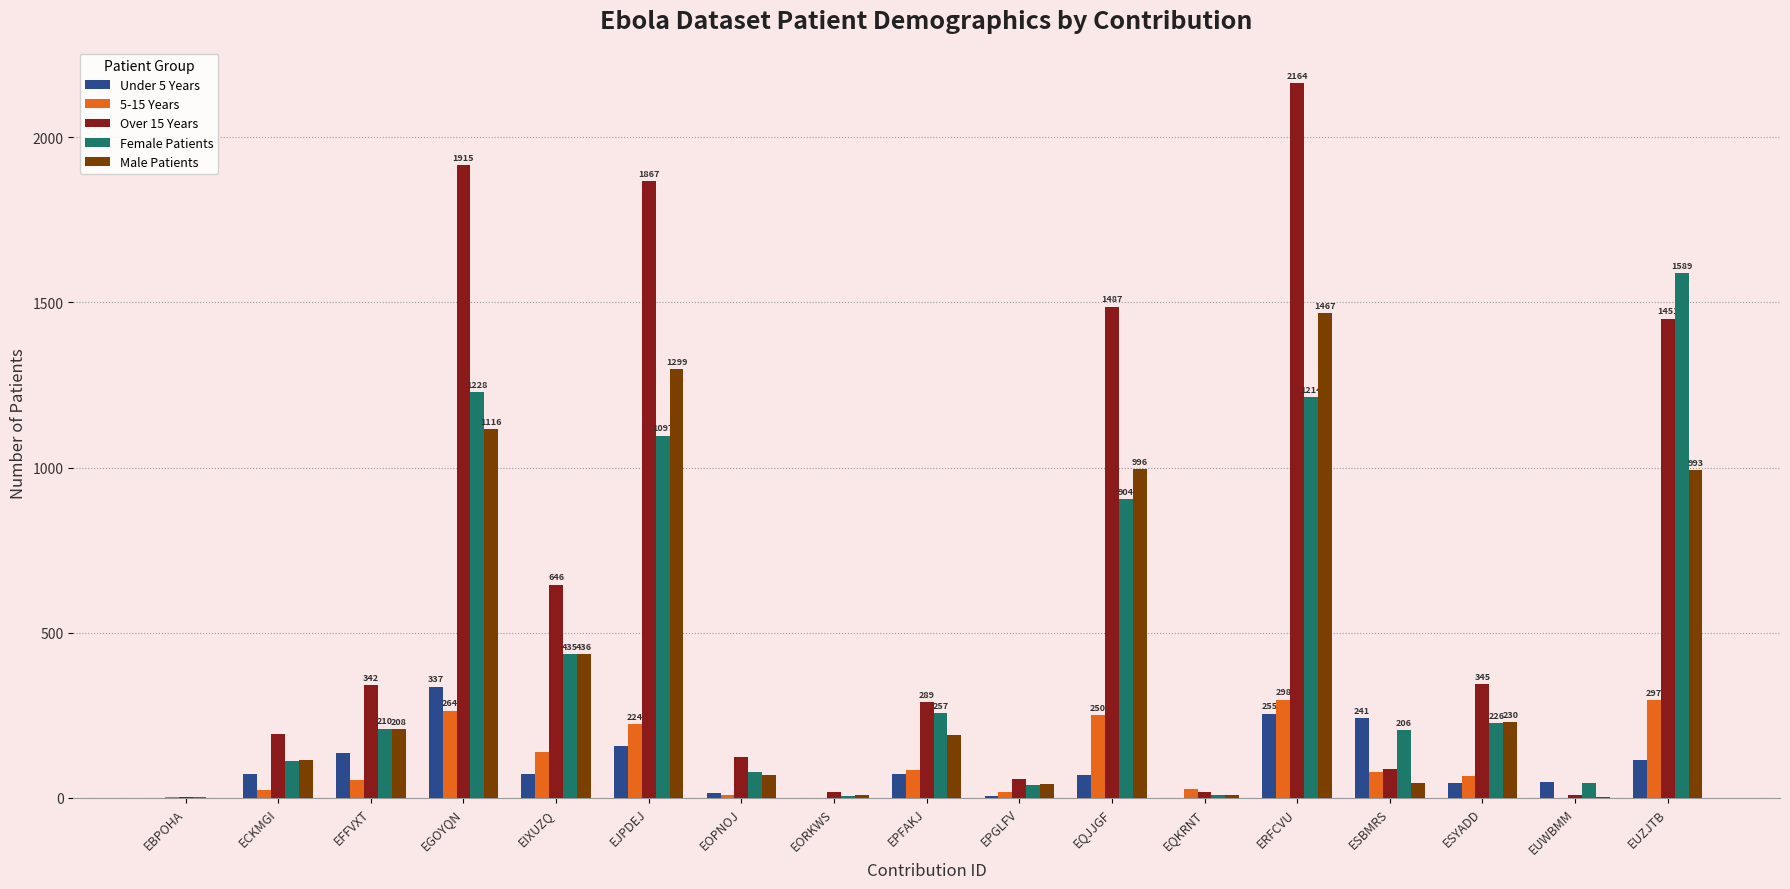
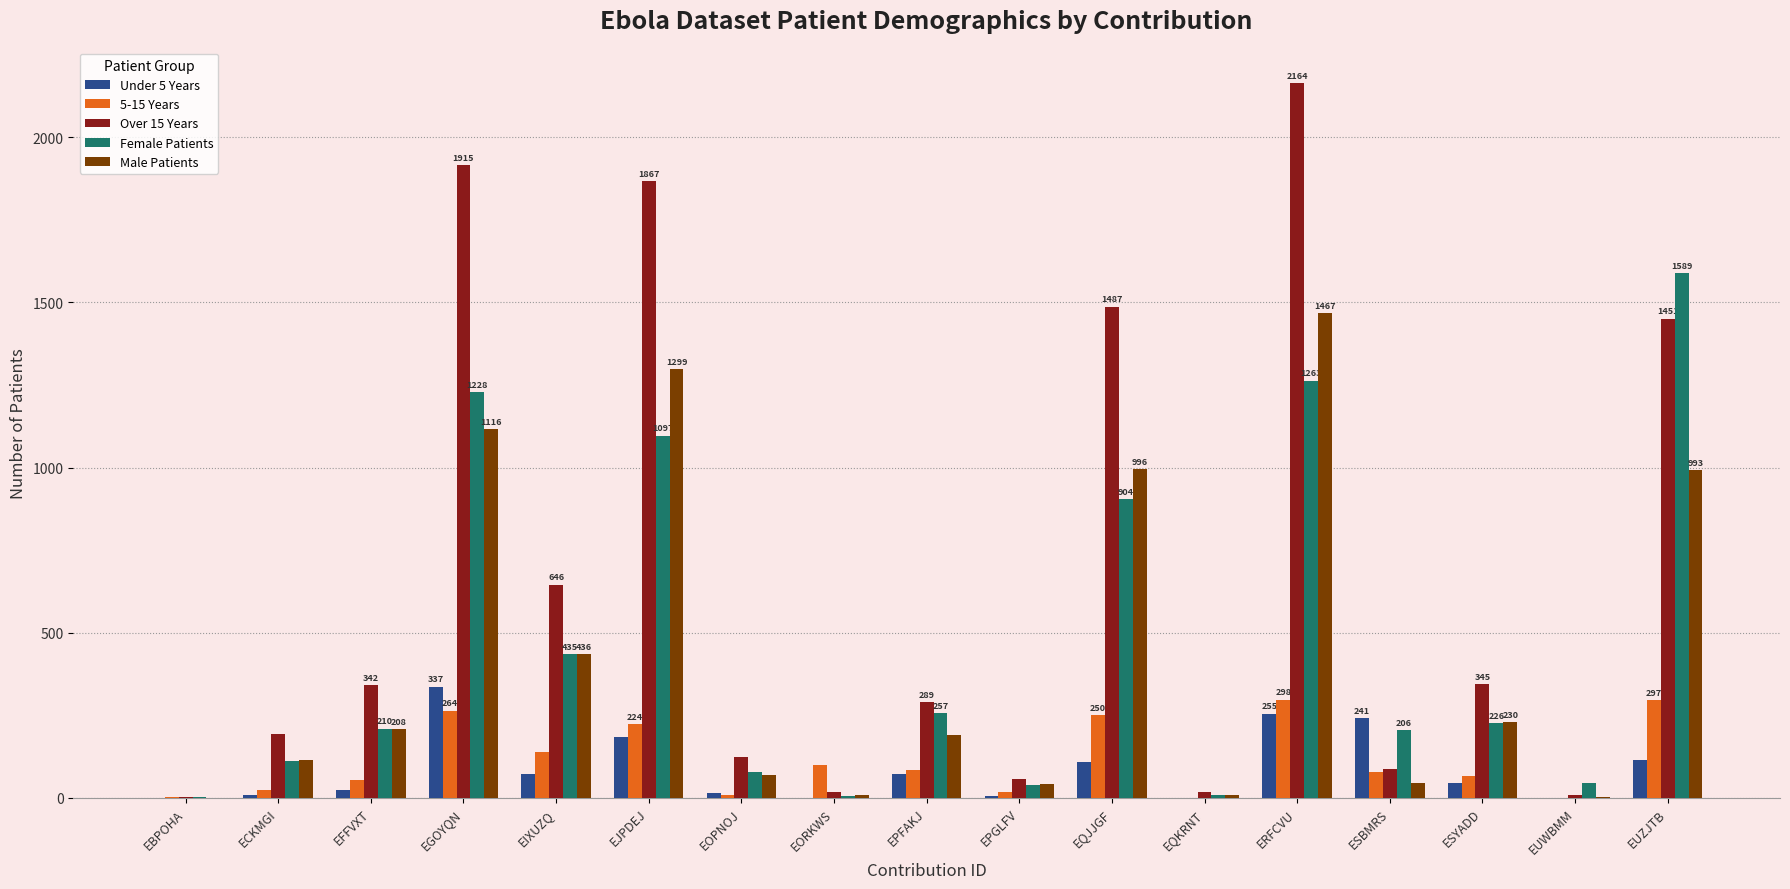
  {
    "Under 5 Years": {
      "EBPOHA": 0,
-     "ECKMGI": 70,
-     "EFFVXT": 140,
+     "ECKMGI": 10,
+     "EFFVXT": 20,
      "EIXUZQ": 70,
-     "EJPDEJ": 160,
+     "EJPDEJ": 190,
      "EOPNOJ": 10,
      "EORKWS": 0,
      "EPFAKJ": 70,
-     "EQJJGF": 70,
+     "EQJJGF": 110,
      "EQKRNT": 0,
      "ESYADD": 40,
-     "EUWBMM": 50,
+     "EUWBMM": 0,
      "EUZJTB": 120
    },
    "5-15 Years": {
      "ECKMGI": 20,
      "EFFVXT": 50,
      "EIXUZQ": 140,
      "EOPNOJ": 10,
-     "EORKWS": 0,
+     "EORKWS": 100,
      "EPFAKJ": 90,
      "EPGLFV": 20,
-     "EQKRNT": 30,
+     "EQKRNT": 0,
      "ESBMRS": 80,
      "ESYADD": 70,
      "EUWBMM": 0
    },
    "Female Patients": {
      "EFFVXT": 210,
      "EGOYQN": 1228,
      "EIXUZQ": 435,
      "EJPDEJ": 1097,
      "EPFAKJ": 257,
      "EQJJGF": 904,
-     "ERFCVU": 1214,
+     "ERFCVU": 1263,
      "ESBMRS": 206,
      "ESYADD": 226,
      "EUZJTB": 1589
    }
  }
